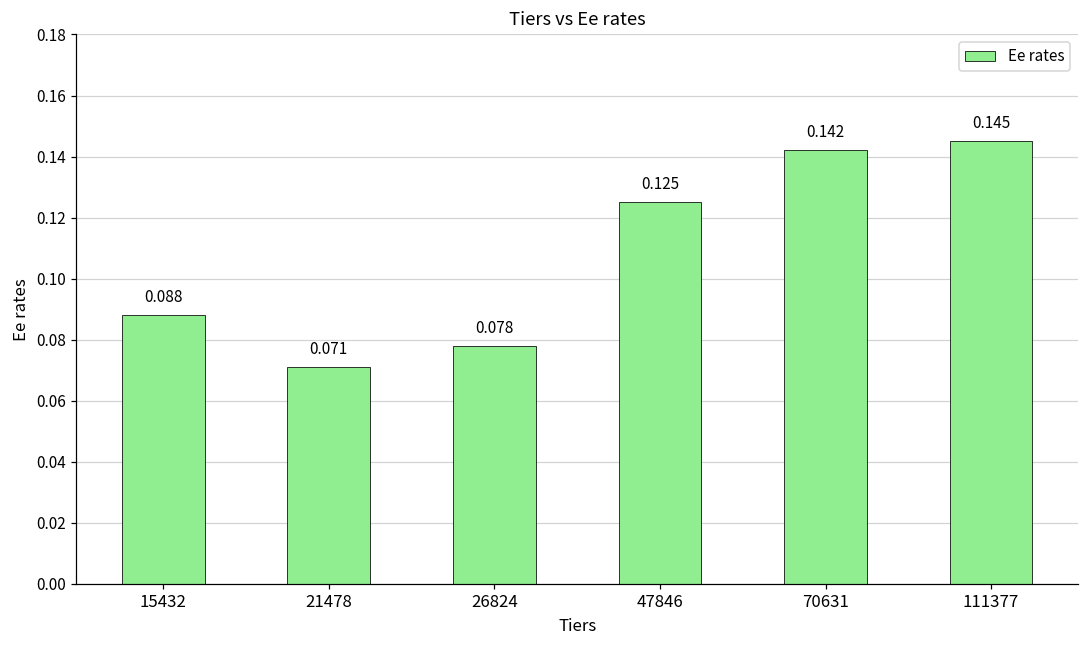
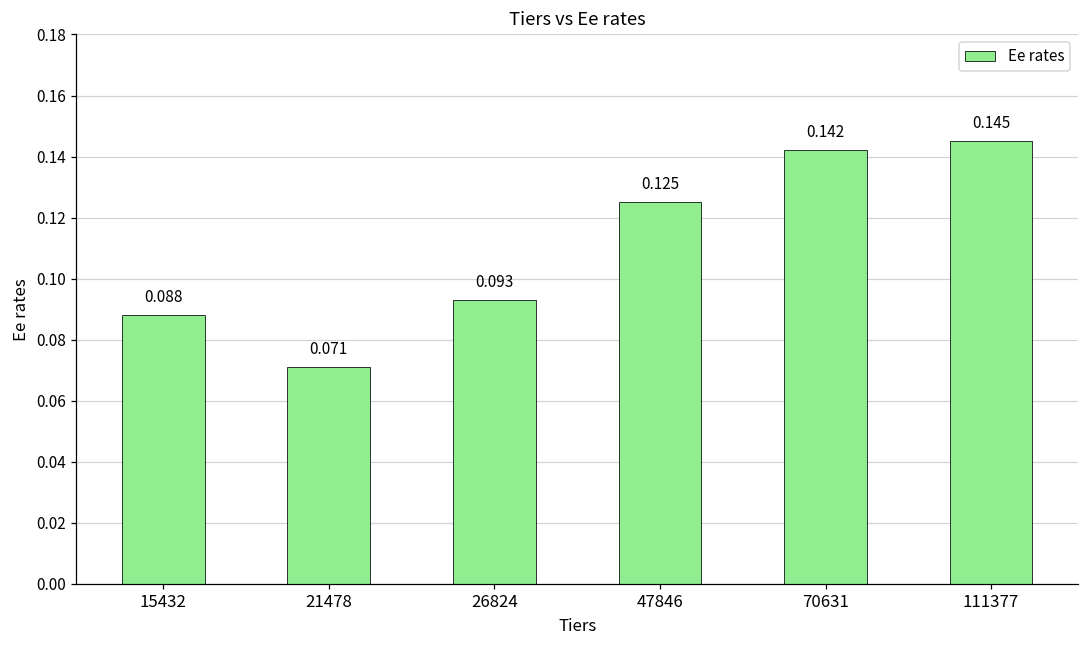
  {
    "15432": 0.088,
    "21478": 0.071,
-   "26824": 0.078,
+   "26824": 0.093,
    "47846": 0.125,
    "70631": 0.142,
    "111377": 0.145
  }
